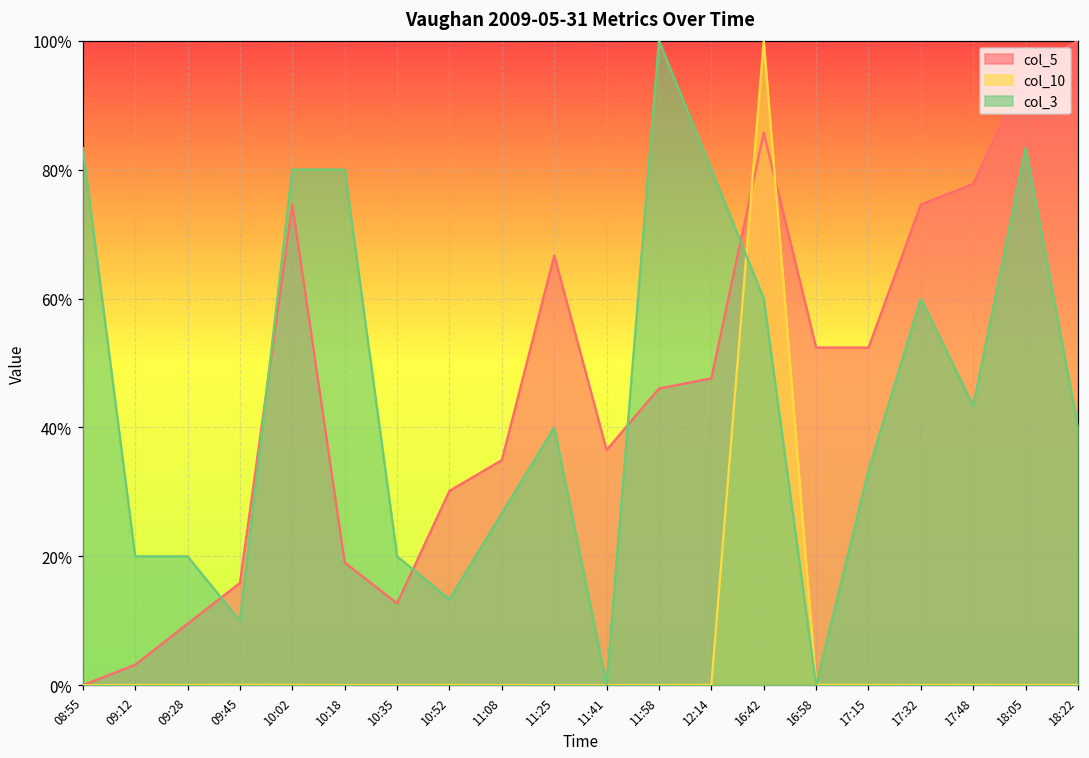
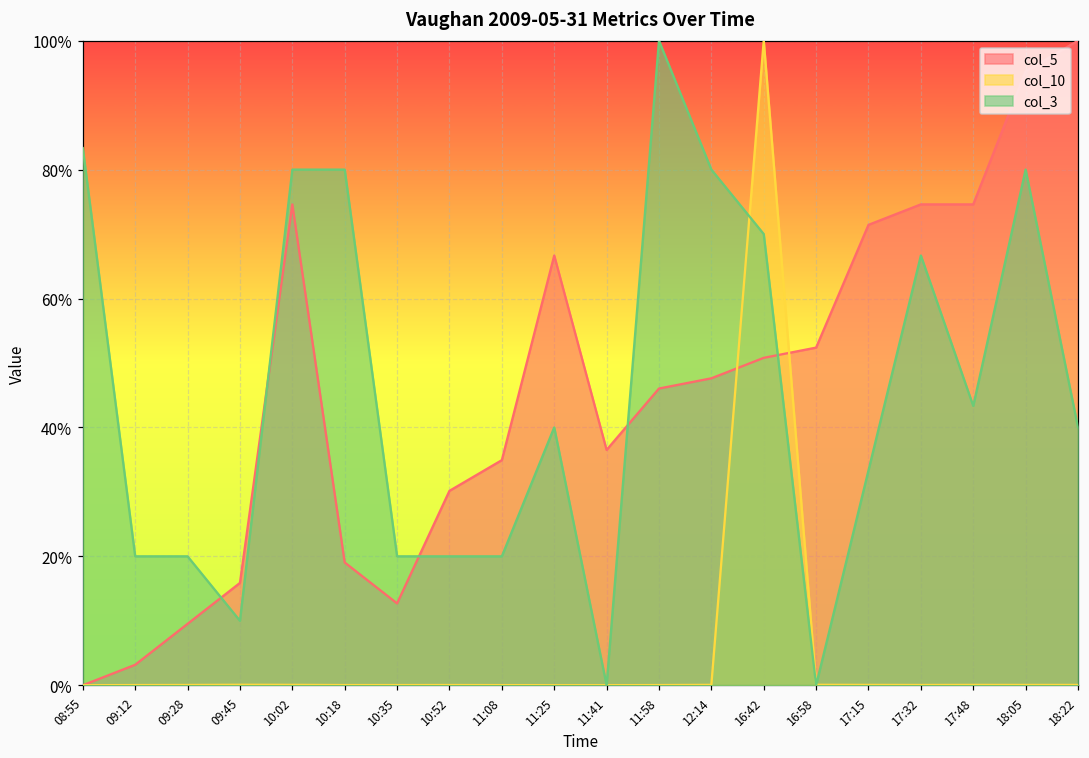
  {
    "col_5": {
      "09:12": "3%",
      "09:28": "10%",
      "09:45": "16%",
      "10:02": "75%",
      "10:18": "19%",
      "10:35": "13%",
      "10:52": "30%",
      "11:08": "35%",
      "11:25": "67%",
      "11:41": "37%",
      "11:58": "46%",
      "12:14": "48%",
-     "16:42": "86%",
+     "16:42": "51%",
      "16:58": "52%",
-     "17:15": "52%",
+     "17:15": "71%",
      "17:32": "75%",
-     "17:48": "78%",
+     "17:48": "75%",
      "18:22": "100%"
    },
    "col_10": {
      "09:12": "0%",
      "09:28": "0%",
      "09:45": "0%",
      "10:02": "0%",
      "10:18": "0%",
      "10:35": "0%",
      "10:52": "0%",
      "11:08": "0%",
      "11:25": "0%",
      "11:58": "0%",
      "12:14": "0%",
      "16:42": "100%",
      "17:15": "0%",
      "17:32": "0%",
      "17:48": "0%",
      "18:05": "0%",
      "18:22": "0%"
    },
    "col_3": {
      "08:55": "83%",
      "09:12": "20%",
      "09:28": "20%",
      "09:45": "10%",
      "10:02": "80%",
      "10:18": "80%",
      "10:35": "20%",
-     "10:52": "13%",
-     "11:08": "27%",
+     "10:52": "20%",
+     "11:08": "20%",
      "11:25": "40%",
      "11:58": "100%",
      "12:14": "80%",
-     "16:42": "60%",
+     "16:42": "70%",
      "17:15": "33%",
-     "17:32": "60%",
+     "17:32": "67%",
      "17:48": "43%",
-     "18:05": "83%",
+     "18:05": "80%",
      "18:22": "40%"
    }
  }
